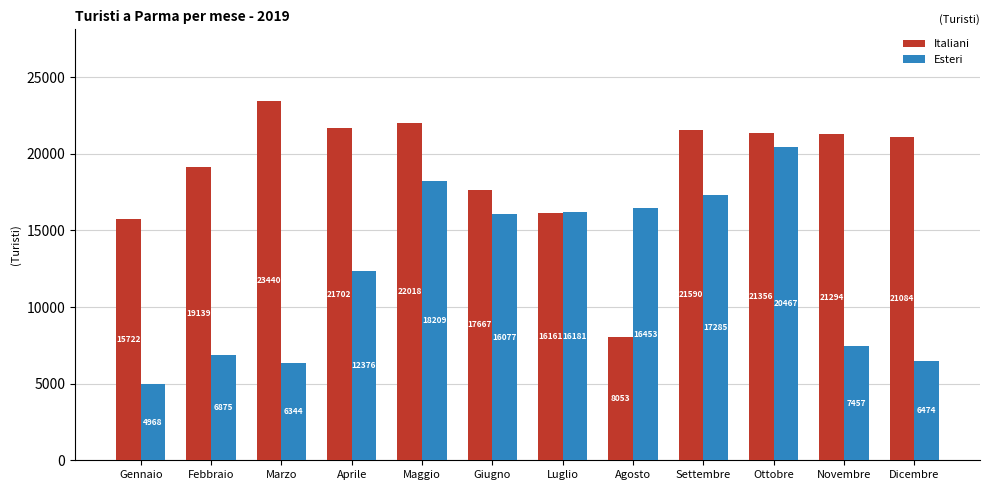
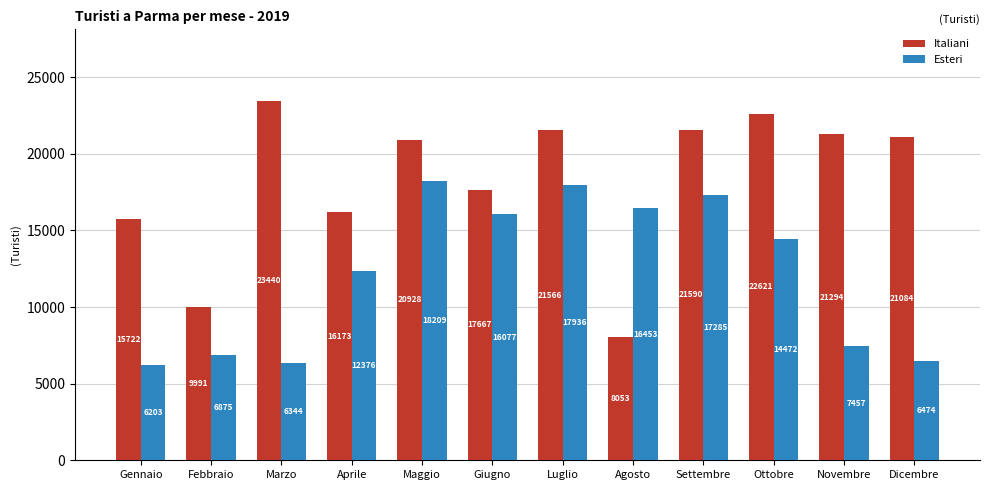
  {
    "Italiani": {
      "Gennaio": 15722,
-     "Febbraio": 19139,
+     "Febbraio": 9991,
      "Marzo": 23440,
-     "Aprile": 21702,
-     "Maggio": 22018,
+     "Aprile": 16173,
+     "Maggio": 20928,
      "Giugno": 17667,
-     "Luglio": 16161,
+     "Luglio": 21566,
      "Agosto": 8053,
      "Settembre": 21590,
-     "Ottobre": 21356,
+     "Ottobre": 22621,
      "Novembre": 21294,
      "Dicembre": 21084
    },
    "Esteri": {
-     "Gennaio": 4968,
+     "Gennaio": 6203,
      "Febbraio": 6875,
      "Marzo": 6344,
      "Aprile": 12376,
      "Maggio": 18209,
      "Giugno": 16077,
-     "Luglio": 16181,
+     "Luglio": 17936,
      "Agosto": 16453,
      "Settembre": 17285,
-     "Ottobre": 20467,
+     "Ottobre": 14472,
      "Novembre": 7457,
      "Dicembre": 6474
    }
  }
